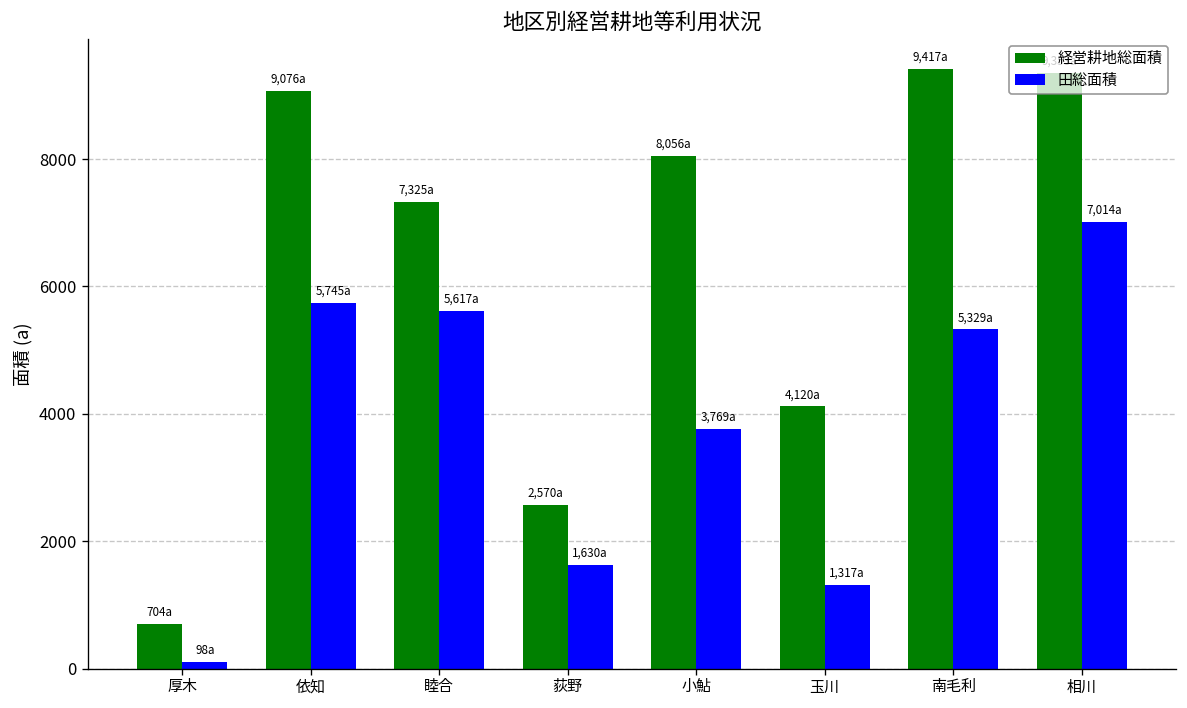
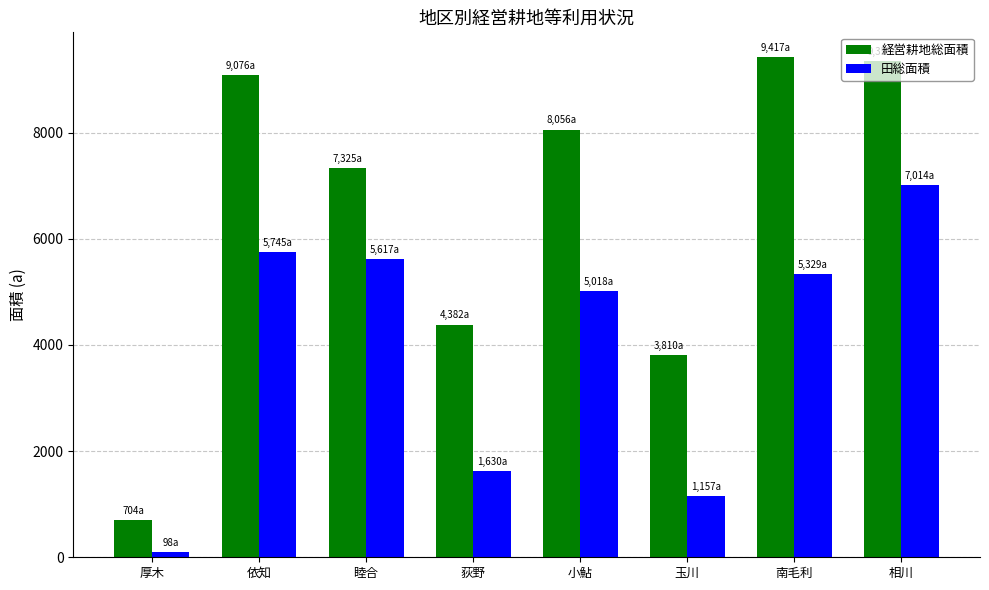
  {
    "経営耕地総面積": {
      "厚木": "704a",
      "依知": "9,076a",
      "睦合": "7,325a",
-     "荻野": "2,570a",
+     "荻野": "4,382a",
      "小鮎": "8,056a",
-     "玉川": "4,120a",
+     "玉川": "3,810a",
      "南毛利": "9,417a"
    },
    "田総面積": {
      "厚木": "98a",
      "依知": "5,745a",
      "睦合": "5,617a",
      "荻野": "1,630a",
-     "小鮎": "3,769a",
-     "玉川": "1,317a",
+     "小鮎": "5,018a",
+     "玉川": "1,157a",
      "南毛利": "5,329a",
      "相川": "7,014a"
    }
  }
